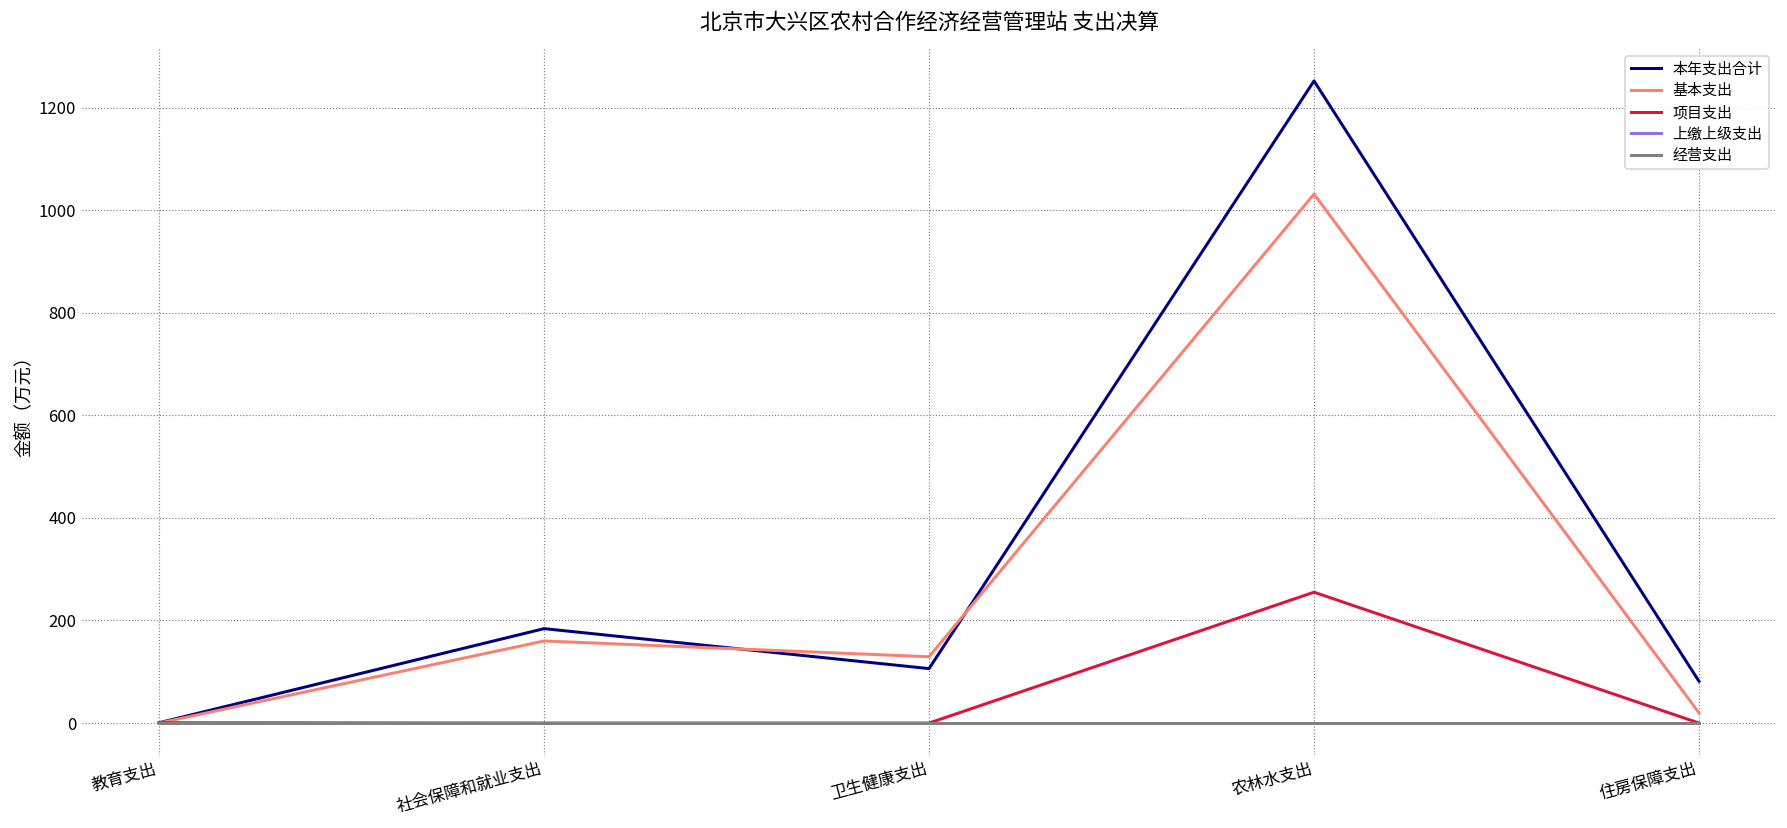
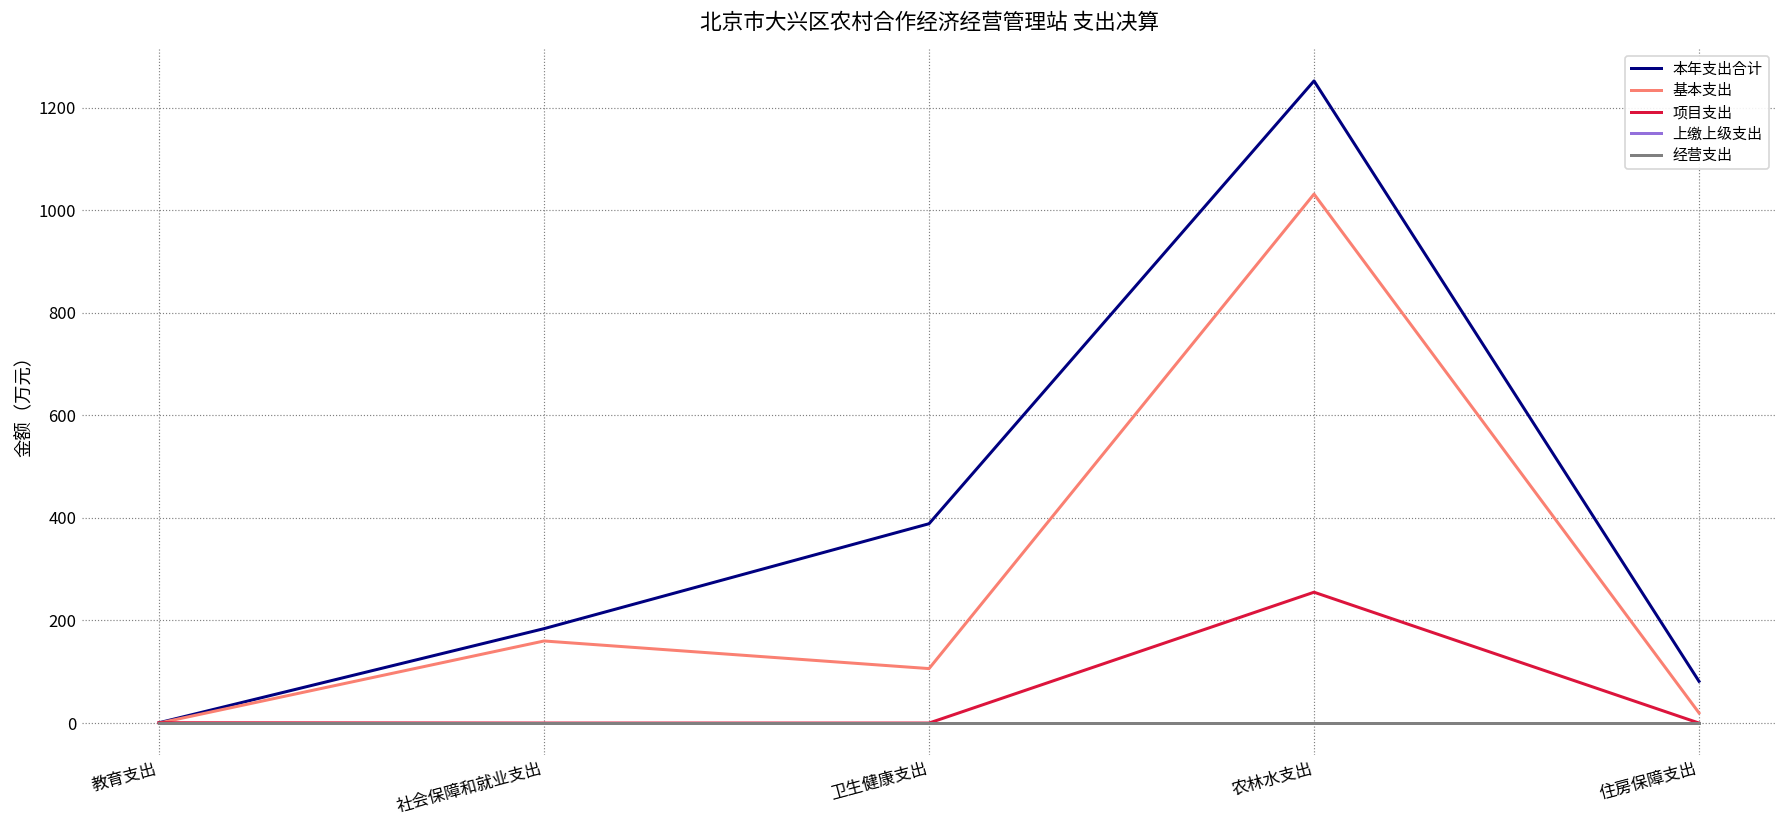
  {
    "本年支出合计": {
      "社会保障和就业支出": 180,
-     "卫生健康支出": 110,
+     "卫生健康支出": 390,
      "农林水支出": 1250,
      "住房保障支出": 80
    },
    "基本支出": {
      "社会保障和就业支出": 160,
-     "卫生健康支出": 130,
+     "卫生健康支出": 110,
      "农林水支出": 1030,
      "住房保障支出": 20
    },
    "项目支出": {
      "农林水支出": 260
    },
    "经营支出": {
      "农林水支出": 0
    }
  }
